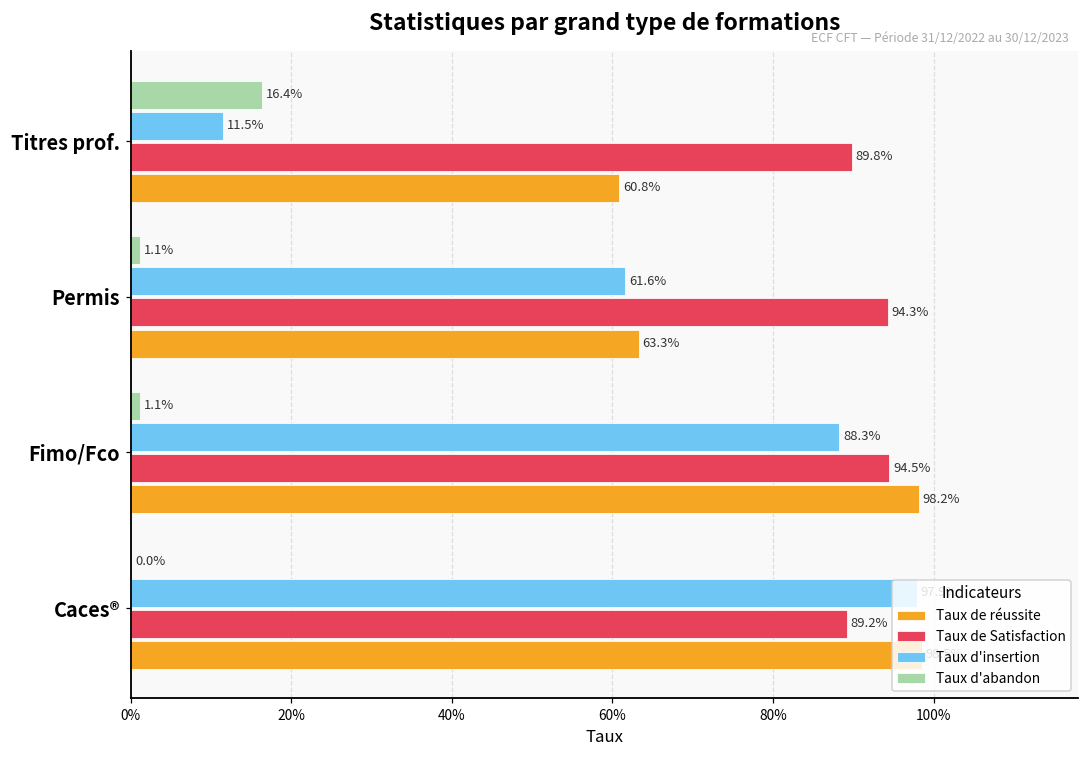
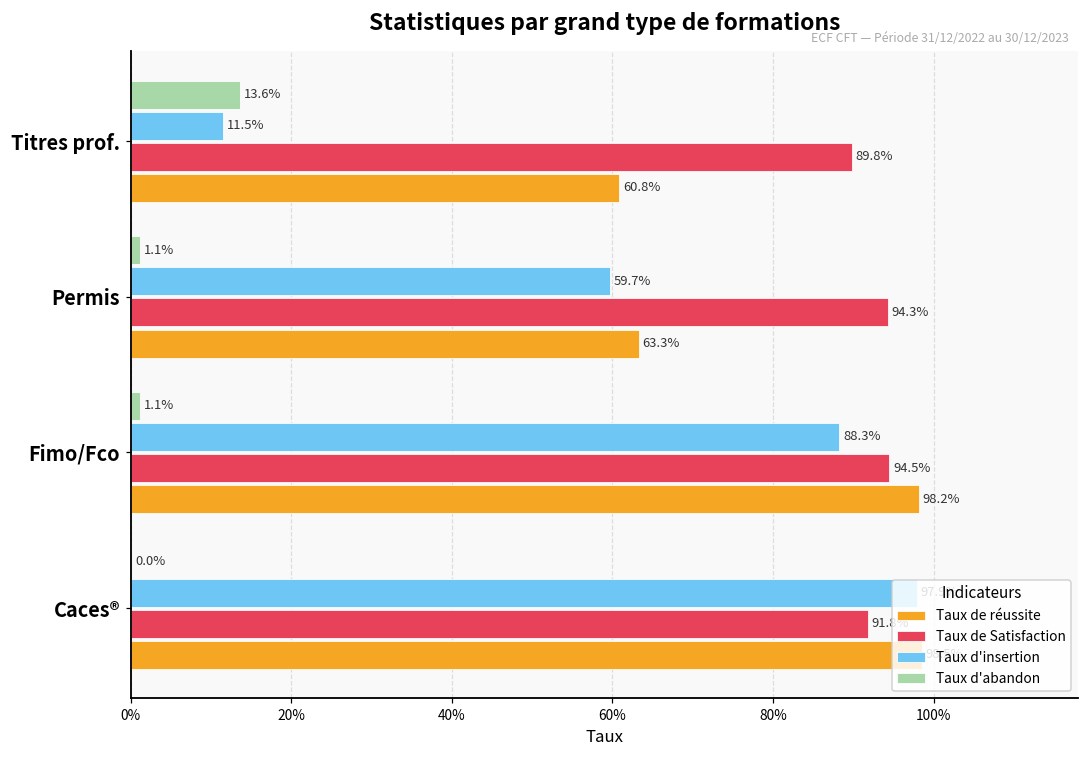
  {
    "Taux de réussite": {
      "Titres prof.": "60.8%",
      "Permis": "63.3%",
      "Fimo/Fco": "98.2%"
    },
    "Taux de Satisfaction": {
-     "Caces®": "89%"
+     "Caces®": "92%"
    },
    "Taux d'insertion": {
      "Titres prof.": "11.5%",
-     "Permis": "61.6%",
+     "Permis": "59.7%",
      "Fimo/Fco": "88.3%"
    },
    "Taux d'abandon": {
-     "Titres prof.": "16.4%",
+     "Titres prof.": "13.6%",
      "Permis": "1.1%",
      "Fimo/Fco": "1.1%",
      "Caces®": "0.0%"
    }
  }
